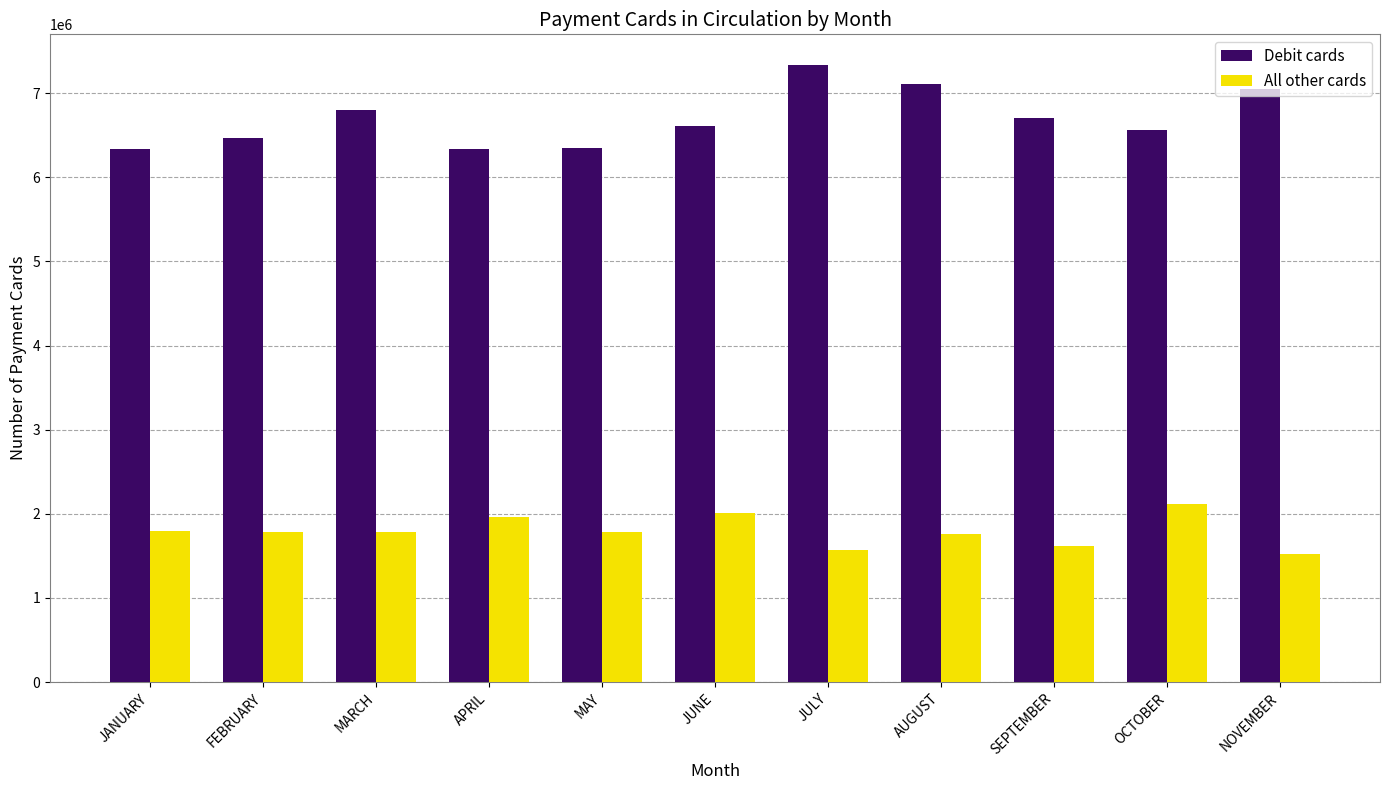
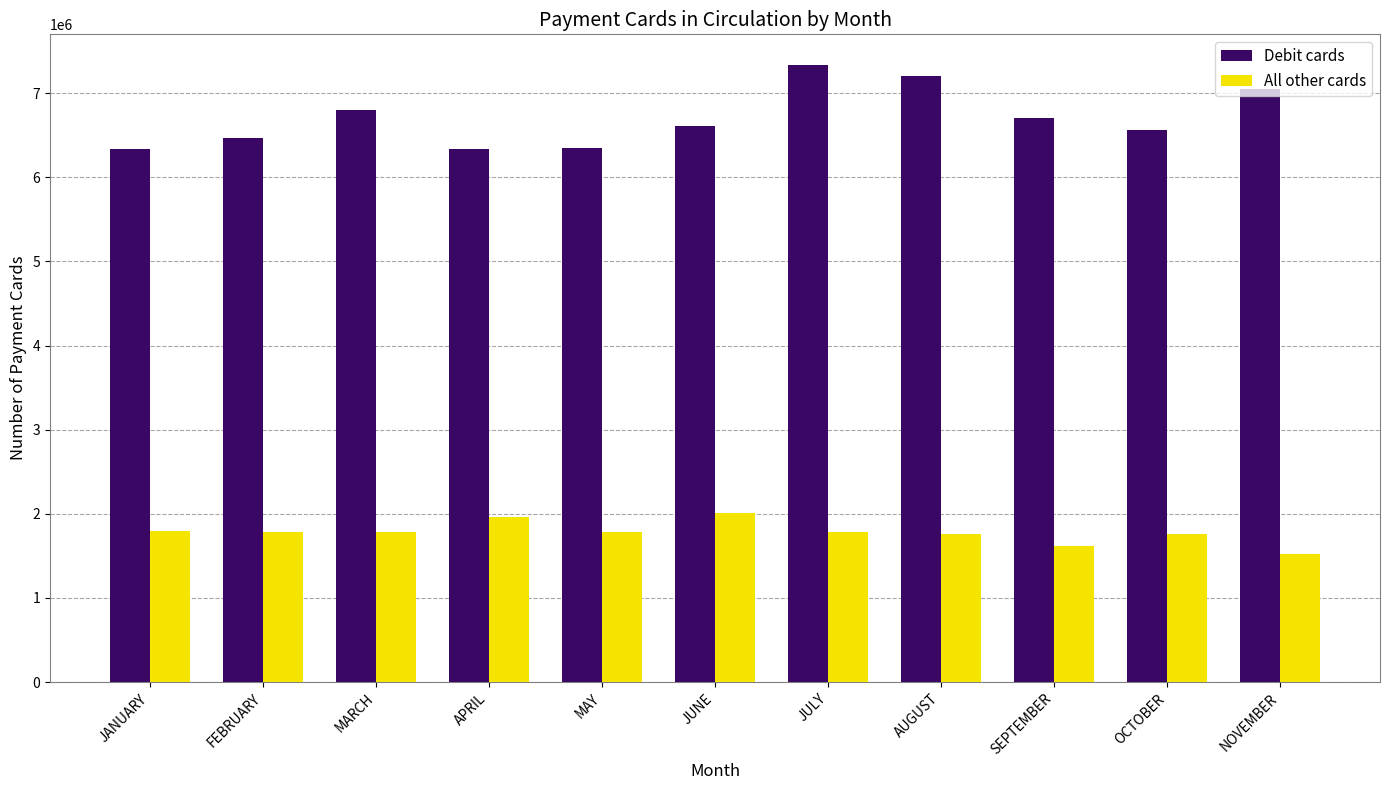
  {
    "Debit cards": {
      "JANUARY": 6300000,
      "FEBRUARY": 6500000,
      "MARCH": 6800000,
      "APRIL": 6300000,
      "MAY": 6300000,
      "JUNE": 6600000,
      "JULY": 7300000,
-     "AUGUST": 7100000,
+     "AUGUST": 7200000,
      "SEPTEMBER": 6700000,
      "OCTOBER": 6600000
    },
    "All other cards": {
      "JANUARY": 1800000,
      "FEBRUARY": 1800000,
      "MARCH": 1800000,
      "APRIL": 2000000,
      "MAY": 1800000,
      "JUNE": 2000000,
-     "JULY": 1600000,
+     "JULY": 1800000,
      "AUGUST": 1800000,
      "SEPTEMBER": 1600000,
-     "OCTOBER": 2100000,
+     "OCTOBER": 1800000,
      "NOVEMBER": 1500000
    }
  }
